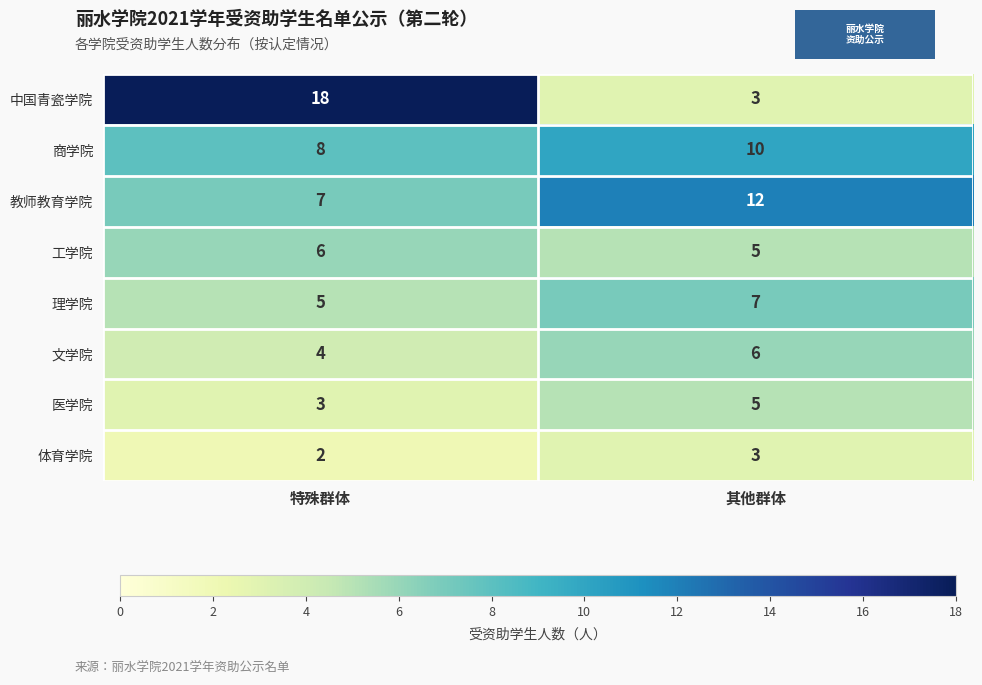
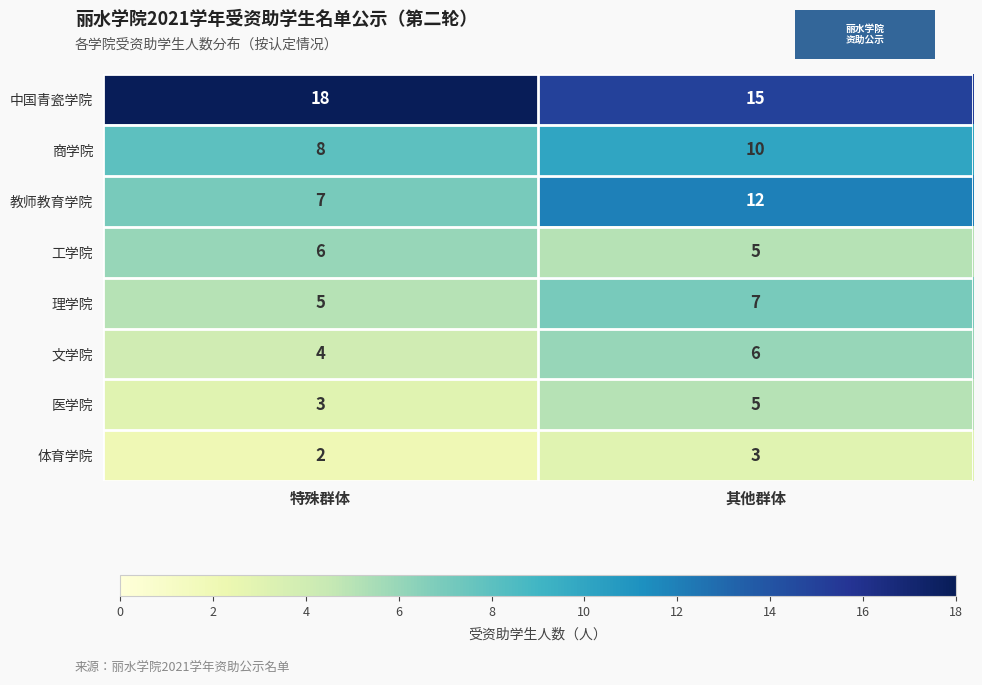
  {
    "中国青瓷学院": {
      "特殊群体": 18,
-     "其他群体": 3
+     "其他群体": 15
    },
    "商学院": {
      "特殊群体": 8,
      "其他群体": 10
    },
    "教师教育学院": {
      "特殊群体": 7,
      "其他群体": 12
    },
    "工学院": {
      "特殊群体": 6,
      "其他群体": 5
    },
    "理学院": {
      "特殊群体": 5,
      "其他群体": 7
    },
    "文学院": {
      "特殊群体": 4,
      "其他群体": 6
    },
    "医学院": {
      "特殊群体": 3,
      "其他群体": 5
    },
    "体育学院": {
      "特殊群体": 2,
      "其他群体": 3
    }
  }
